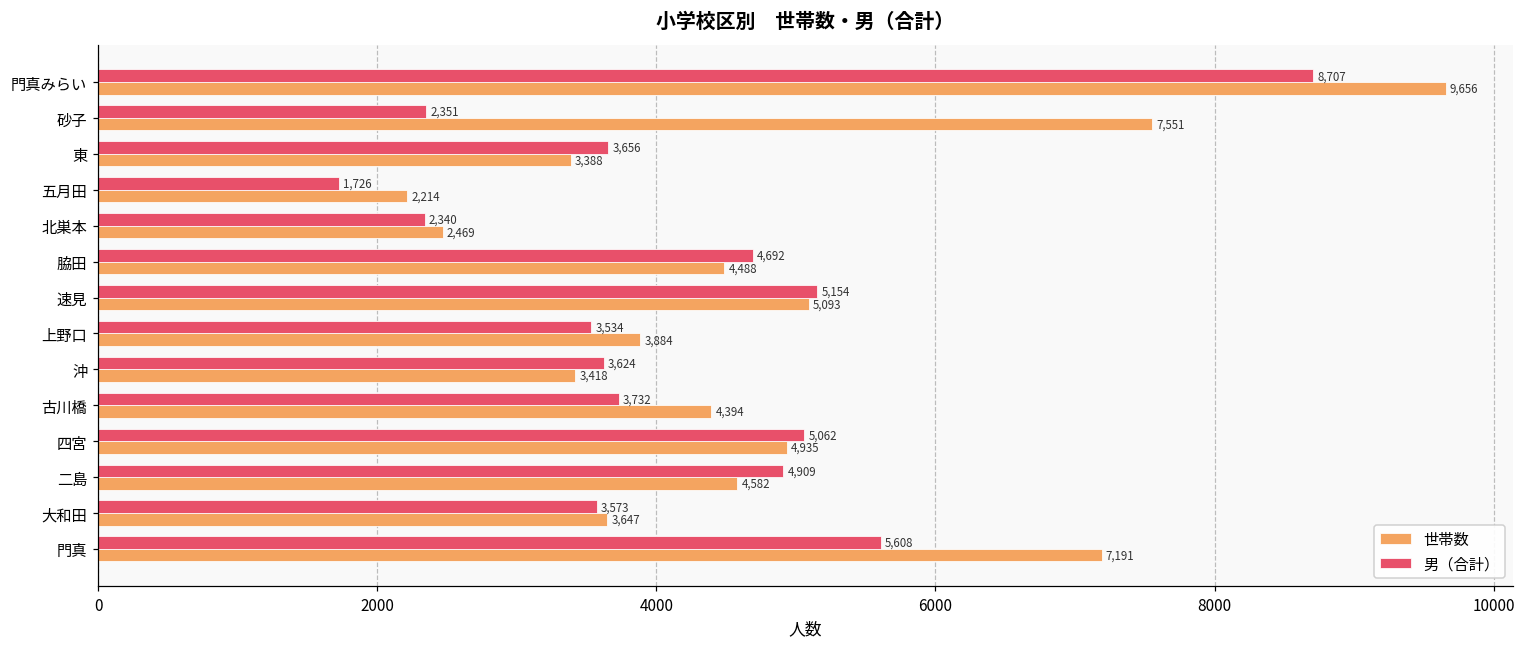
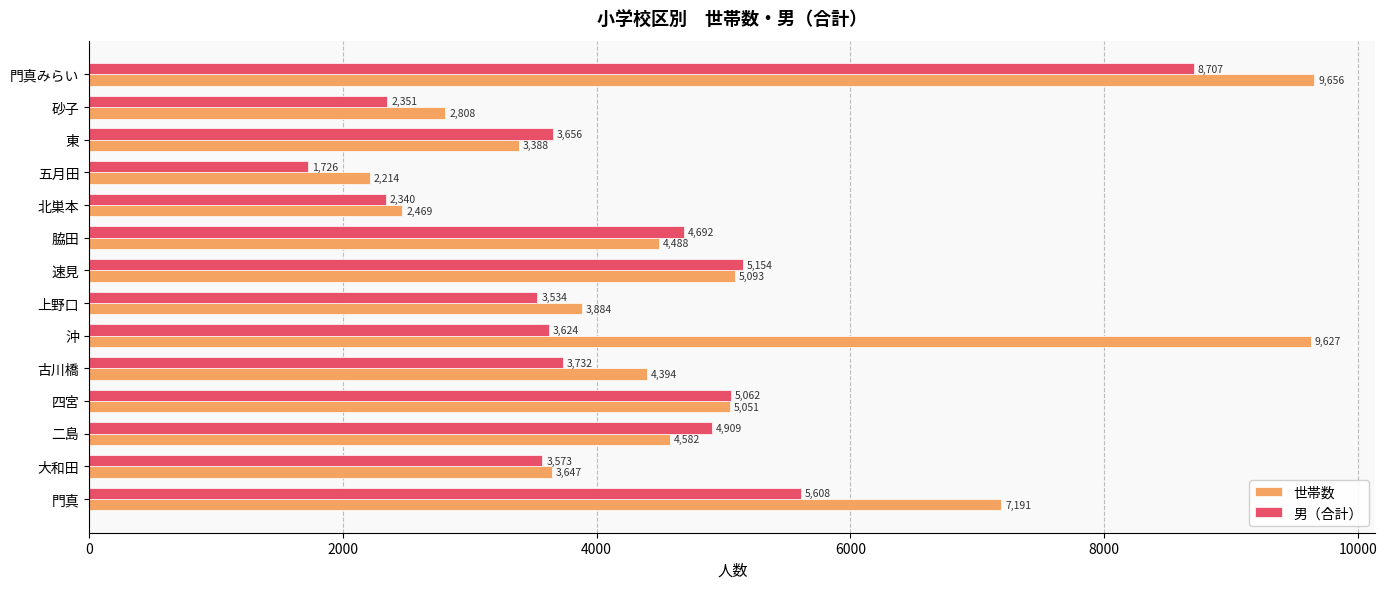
  {
    "世帯数": {
      "門真みらい": "9,656",
-     "砂子": "7,551",
+     "砂子": "2,808",
      "東": "3,388",
      "五月田": "2,214",
      "北巣本": "2,469",
      "脇田": "4,488",
      "速見": "5,093",
      "上野口": "3,884",
-     "沖": "3,418",
+     "沖": "9,627",
      "古川橋": "4,394",
-     "四宮": "4,935",
+     "四宮": "5,051",
      "二島": "4,582",
      "大和田": "3,647",
      "門真": "7,191"
    },
    "男（合計）": {
      "門真みらい": "8,707",
      "砂子": "2,351",
      "東": "3,656",
      "五月田": "1,726",
      "北巣本": "2,340",
      "脇田": "4,692",
      "速見": "5,154",
      "上野口": "3,534",
      "沖": "3,624",
      "古川橋": "3,732",
      "四宮": "5,062",
      "二島": "4,909",
      "大和田": "3,573",
      "門真": "5,608"
    }
  }
